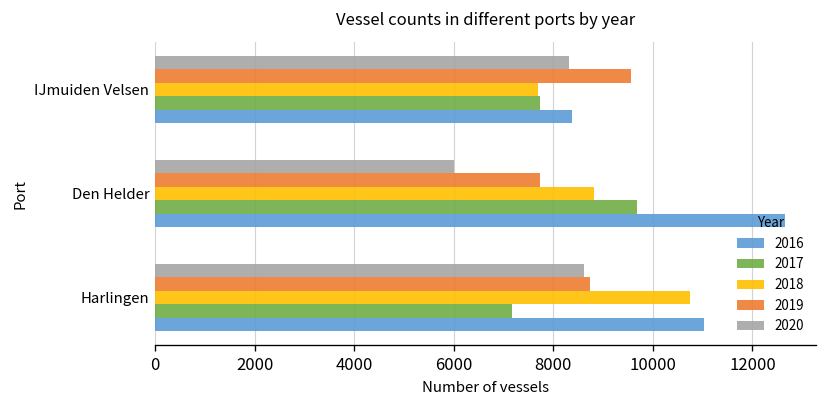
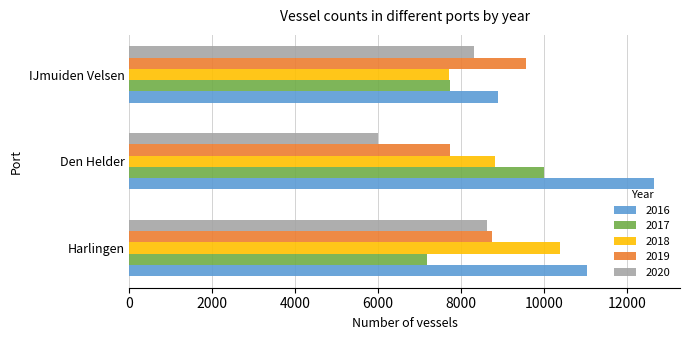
  {
    "2016": {
-     "IJmuiden Velsen": 8400,
+     "IJmuiden Velsen": 8900,
      "Den Helder": 12600,
      "Harlingen": 11000
    },
    "2017": {
      "IJmuiden Velsen": 7700,
-     "Den Helder": 9700,
+     "Den Helder": 10000,
      "Harlingen": 7200
    },
    "2018": {
      "IJmuiden Velsen": 7700,
      "Den Helder": 8800,
-     "Harlingen": 10800
+     "Harlingen": 10400
    },
    "2019": {
      "IJmuiden Velsen": 9600,
      "Den Helder": 7700,
      "Harlingen": 8700
    },
    "2020": {
      "IJmuiden Velsen": 8300,
      "Den Helder": 6000,
      "Harlingen": 8600
    }
  }
